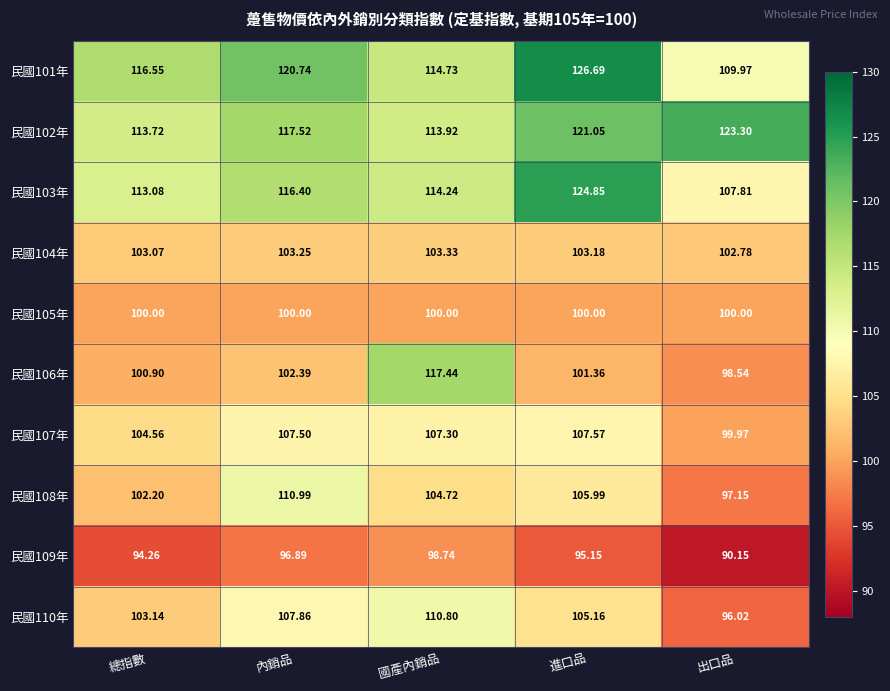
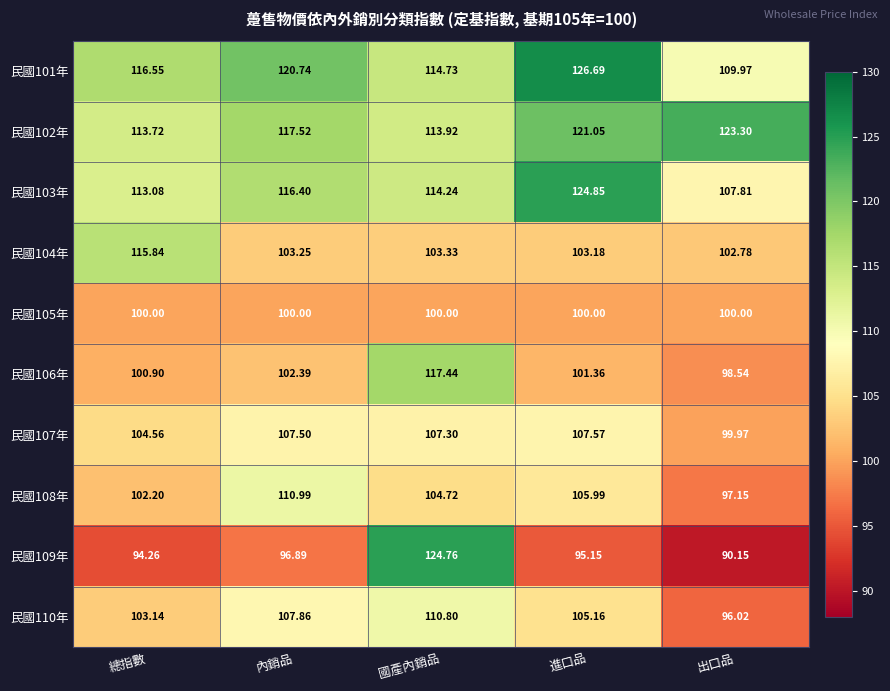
  {
    "民國101年": {
      "總指數": 116.55,
      "內銷品": 120.74,
      "國產內銷品": 114.73,
      "進口品": 126.69,
      "出口品": 109.97
    },
    "民國102年": {
      "總指數": 113.72,
      "內銷品": 117.52,
      "國產內銷品": 113.92,
      "進口品": 121.05,
      "出口品": 123.30
    },
    "民國103年": {
      "總指數": 113.08,
      "內銷品": 116.40,
      "國產內銷品": 114.24,
      "進口品": 124.85,
      "出口品": 107.81
    },
    "民國104年": {
-     "總指數": 103.07,
+     "總指數": 115.84,
      "內銷品": 103.25,
      "國產內銷品": 103.33,
      "進口品": 103.18,
      "出口品": 102.78
    },
    "民國105年": {
      "總指數": 100.00,
      "內銷品": 100.00,
      "國產內銷品": 100.00,
      "進口品": 100.00,
      "出口品": 100.00
    },
    "民國106年": {
      "總指數": 100.90,
      "內銷品": 102.39,
      "國產內銷品": 117.44,
      "進口品": 101.36,
      "出口品": 98.54
    },
    "民國107年": {
      "總指數": 104.56,
      "內銷品": 107.50,
      "國產內銷品": 107.30,
      "進口品": 107.57,
      "出口品": 99.97
    },
    "民國108年": {
      "總指數": 102.20,
      "內銷品": 110.99,
      "國產內銷品": 104.72,
      "進口品": 105.99,
      "出口品": 97.15
    },
    "民國109年": {
      "總指數": 94.26,
      "內銷品": 96.89,
-     "國產內銷品": 98.74,
+     "國產內銷品": 124.76,
      "進口品": 95.15,
      "出口品": 90.15
    },
    "民國110年": {
      "總指數": 103.14,
      "內銷品": 107.86,
      "國產內銷品": 110.80,
      "進口品": 105.16,
      "出口品": 96.02
    }
  }
